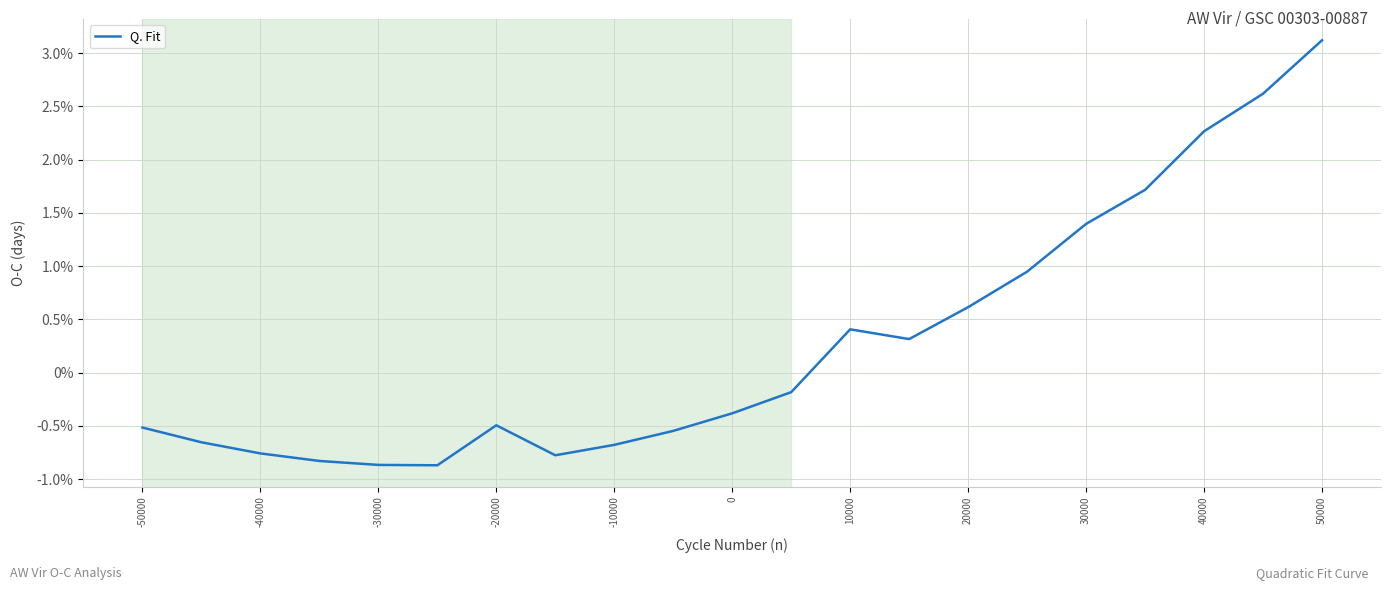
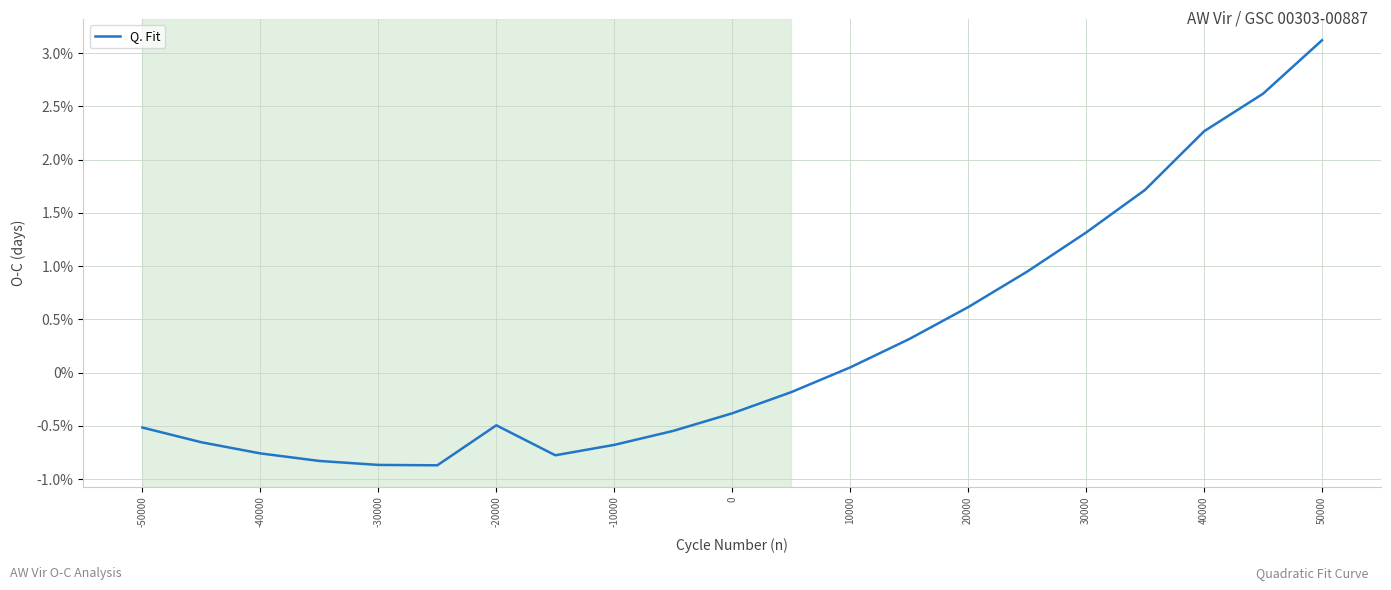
  {
    "-50000": "-0.52%",
    "-40000": "-0.76%",
    "-30000": "-0.87%",
    "-20000": "-0.50%",
    "-10000": "-0.68%",
    "0": "-0.38%",
-   "10000": "0.41%",
+   "10000": "0.05%",
    "20000": "0.61%",
-   "30000": "1.40%",
+   "30000": "1.31%",
    "40000": "2.27%",
    "50000": "3.12%"
  }
